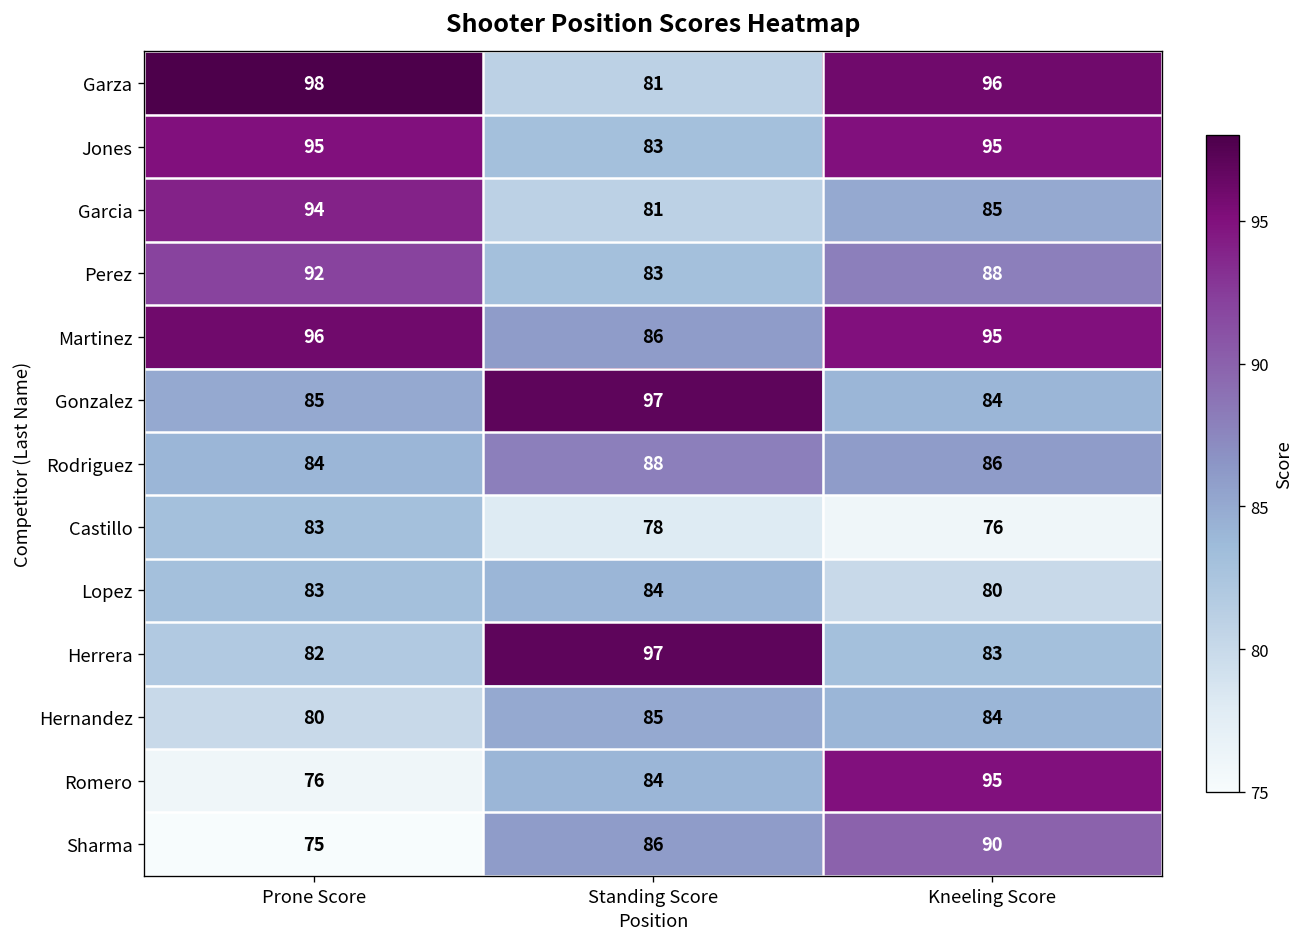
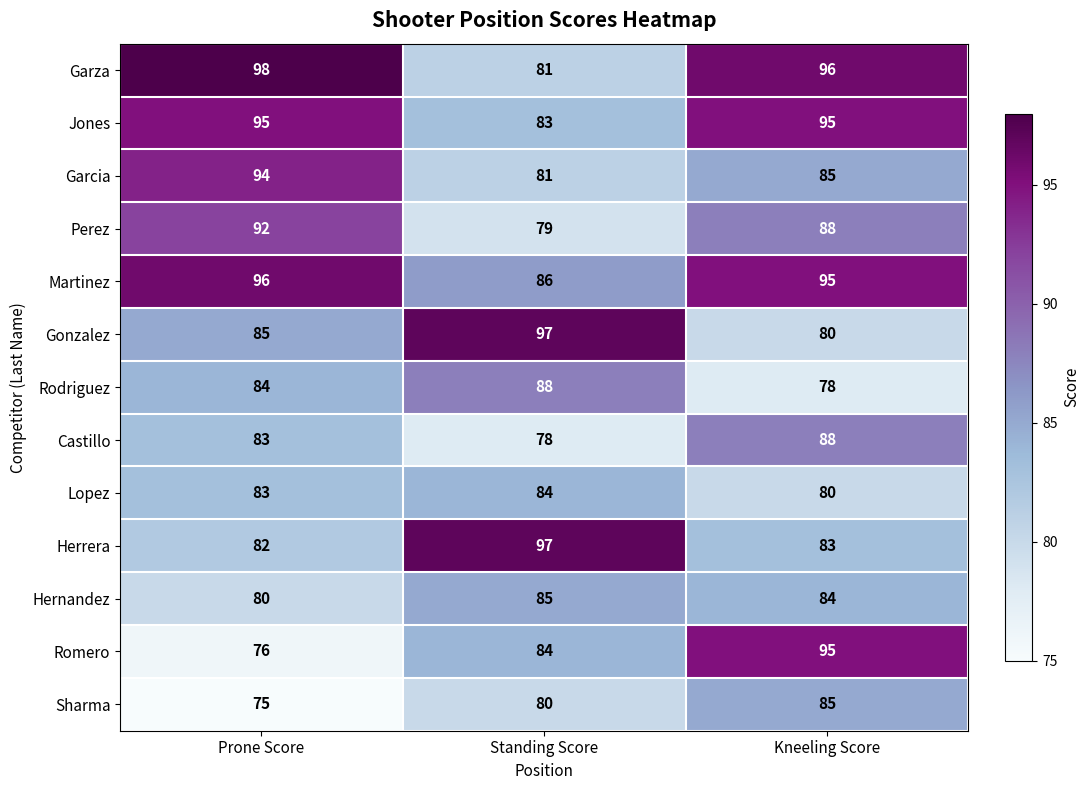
  {
    "Garza": {
      "Prone Score": 98,
      "Standing Score": 81,
      "Kneeling Score": 96
    },
    "Jones": {
      "Prone Score": 95,
      "Standing Score": 83,
      "Kneeling Score": 95
    },
    "Garcia": {
      "Prone Score": 94,
      "Standing Score": 81,
      "Kneeling Score": 85
    },
    "Perez": {
      "Prone Score": 92,
-     "Standing Score": 83,
+     "Standing Score": 79,
      "Kneeling Score": 88
    },
    "Martinez": {
      "Prone Score": 96,
      "Standing Score": 86,
      "Kneeling Score": 95
    },
    "Gonzalez": {
      "Prone Score": 85,
      "Standing Score": 97,
-     "Kneeling Score": 84
+     "Kneeling Score": 80
    },
    "Rodriguez": {
      "Prone Score": 84,
      "Standing Score": 88,
-     "Kneeling Score": 86
+     "Kneeling Score": 78
    },
    "Castillo": {
      "Prone Score": 83,
      "Standing Score": 78,
-     "Kneeling Score": 76
+     "Kneeling Score": 88
    },
    "Lopez": {
      "Prone Score": 83,
      "Standing Score": 84,
      "Kneeling Score": 80
    },
    "Herrera": {
      "Prone Score": 82,
      "Standing Score": 97,
      "Kneeling Score": 83
    },
    "Hernandez": {
      "Prone Score": 80,
      "Standing Score": 85,
      "Kneeling Score": 84
    },
    "Romero": {
      "Prone Score": 76,
      "Standing Score": 84,
      "Kneeling Score": 95
    },
    "Sharma": {
      "Prone Score": 75,
-     "Standing Score": 86,
-     "Kneeling Score": 90
+     "Standing Score": 80,
+     "Kneeling Score": 85
    }
  }
